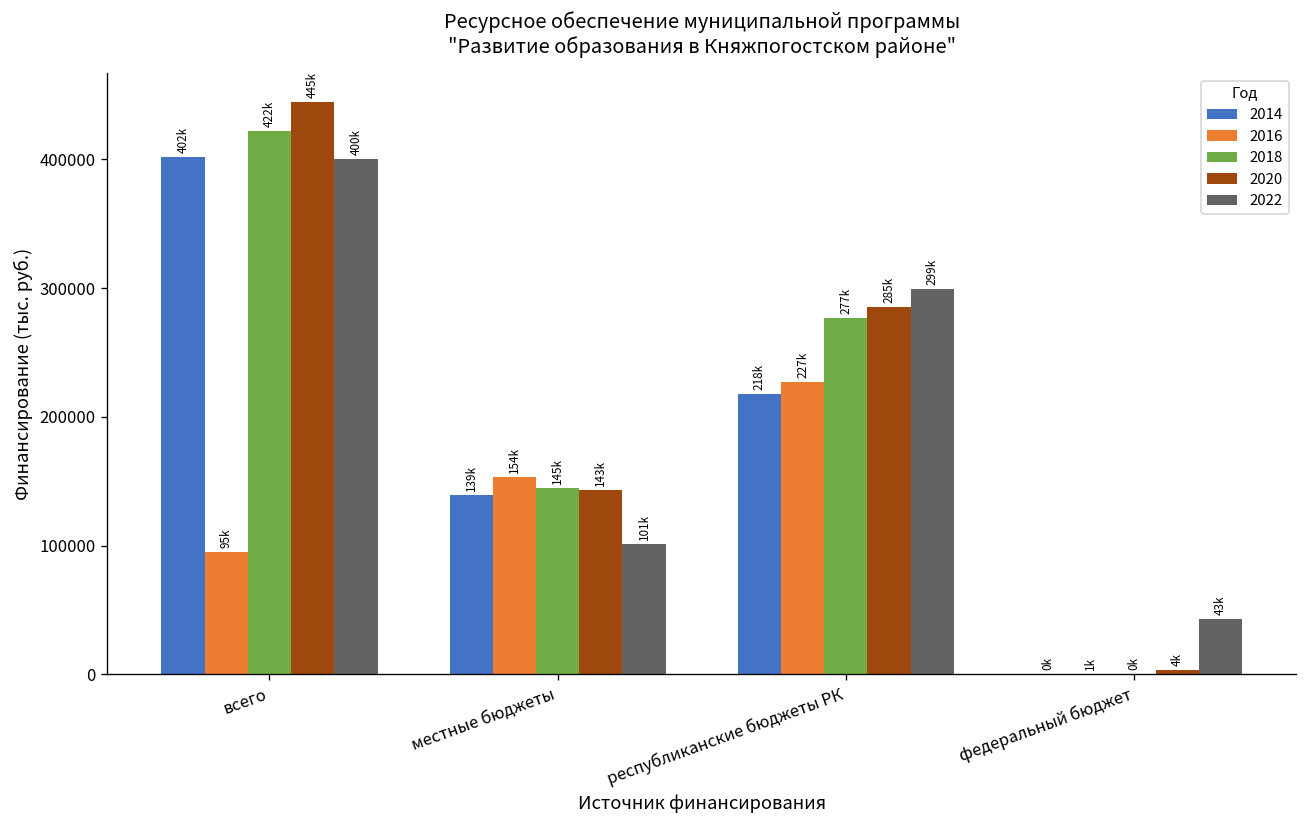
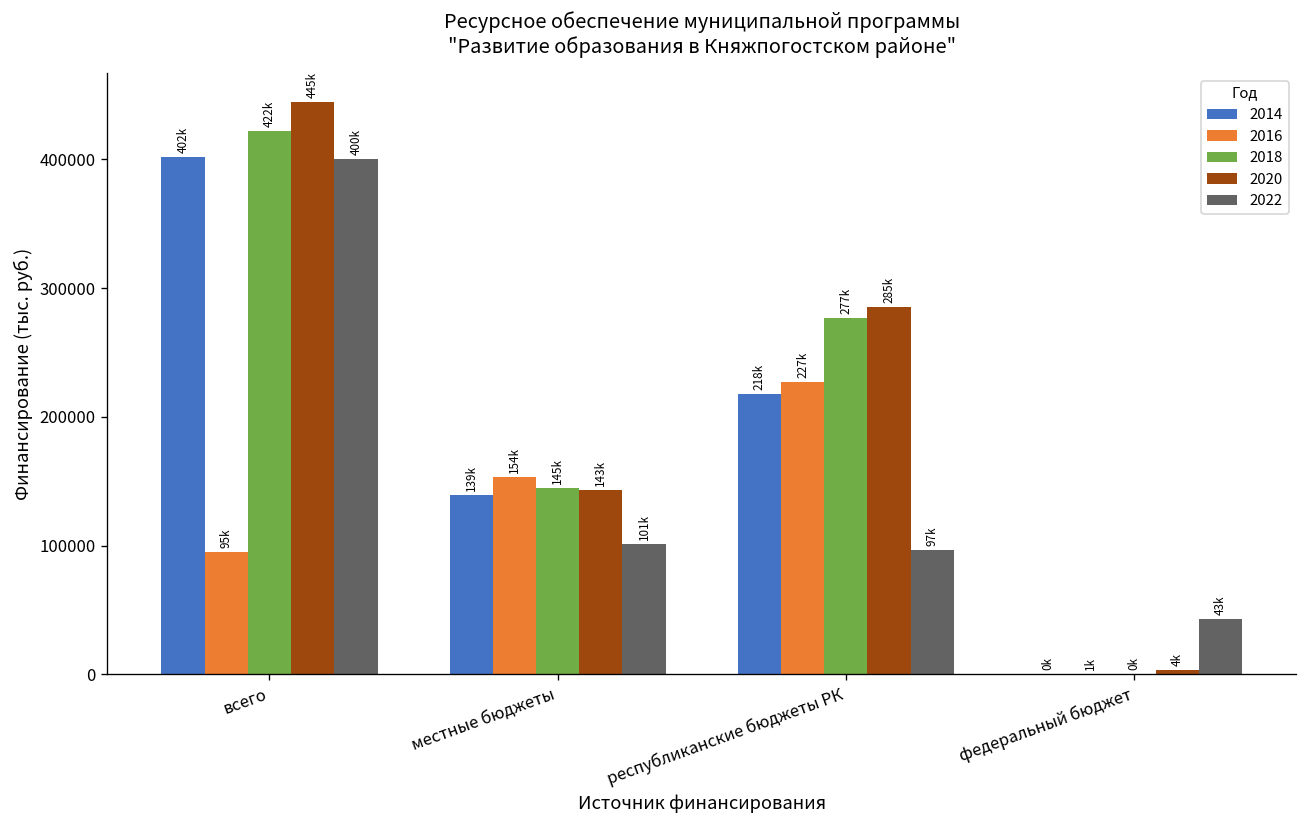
  {
    "2014": {
      "всего": "402k",
      "местные бюджеты": "139k",
      "республиканские бюджеты РК": "218k"
    },
    "2016": {
      "всего": "95k",
      "местные бюджеты": "154k",
      "республиканские бюджеты РК": "227k",
      "федеральный бюджет": "1k"
    },
    "2018": {
      "всего": "422k",
      "местные бюджеты": "145k",
      "республиканские бюджеты РК": "277k"
    },
    "2020": {
      "всего": "445k",
      "местные бюджеты": "143k",
      "республиканские бюджеты РК": "285k",
      "федеральный бюджет": "4k"
    },
    "2022": {
      "всего": "400k",
      "местные бюджеты": "101k",
-     "республиканские бюджеты РК": "299k",
+     "республиканские бюджеты РК": "97k",
      "федеральный бюджет": "43k"
    }
  }
